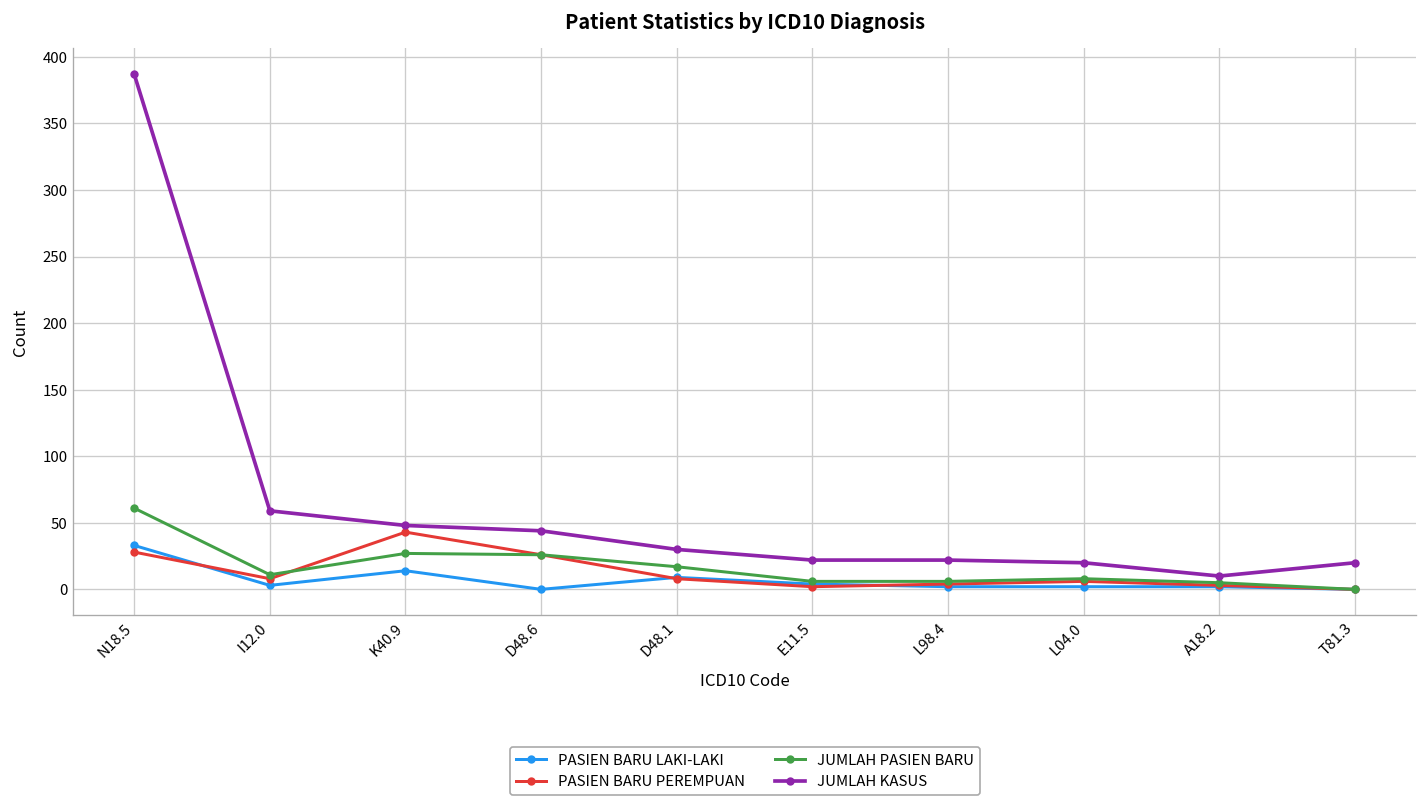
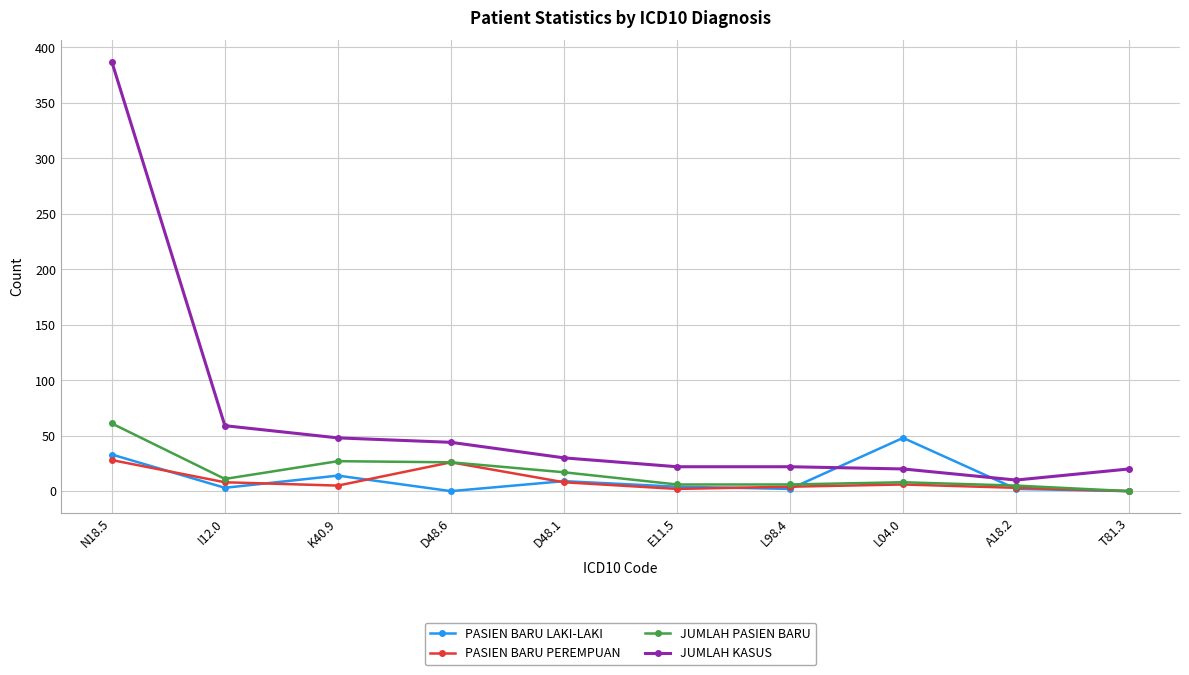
  {
    "PASIEN BARU LAKI-LAKI": {
      "N18.5": 33,
      "I12.0": 3,
      "K40.9": 14,
      "D48.6": 0,
-     "L04.0": 2
+     "L04.0": 48
    },
    "PASIEN BARU PEREMPUAN": {
      "N18.5": 28,
      "I12.0": 8,
-     "K40.9": 43
+     "K40.9": 5
    },
    "JUMLAH PASIEN BARU": {
      "N18.5": 61,
      "I12.0": 11,
      "K40.9": 27,
      "D48.1": 17
    },
    "JUMLAH KASUS": {
      "N18.5": 387,
      "I12.0": 59,
      "K40.9": 48,
      "D48.6": 44,
      "D48.1": 30,
      "E11.5": 22,
      "L98.4": 22,
      "L04.0": 20,
      "A18.2": 10,
      "T81.3": 20
    }
  }
